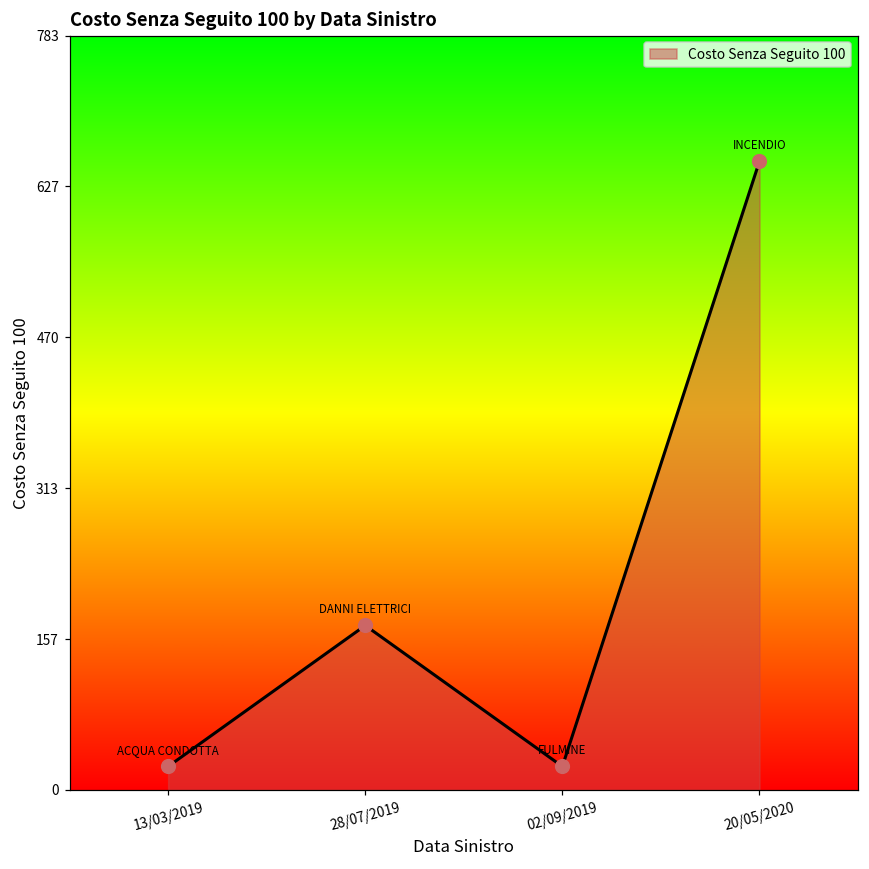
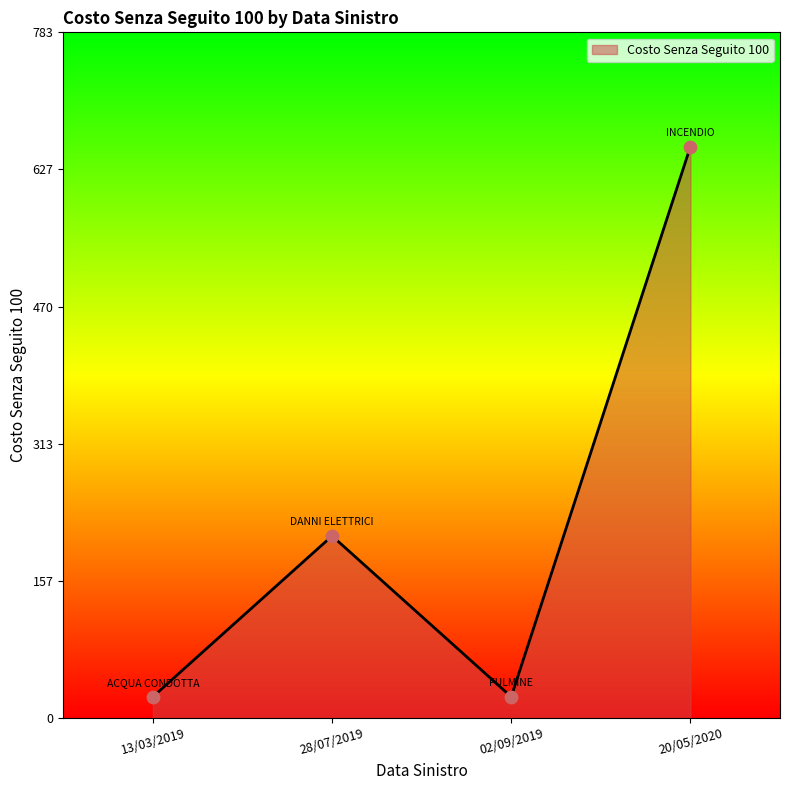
  {
    "13/03/2019": 20,
-   "28/07/2019": 170,
+   "28/07/2019": 210,
    "02/09/2019": 20,
    "20/05/2020": 650
  }
